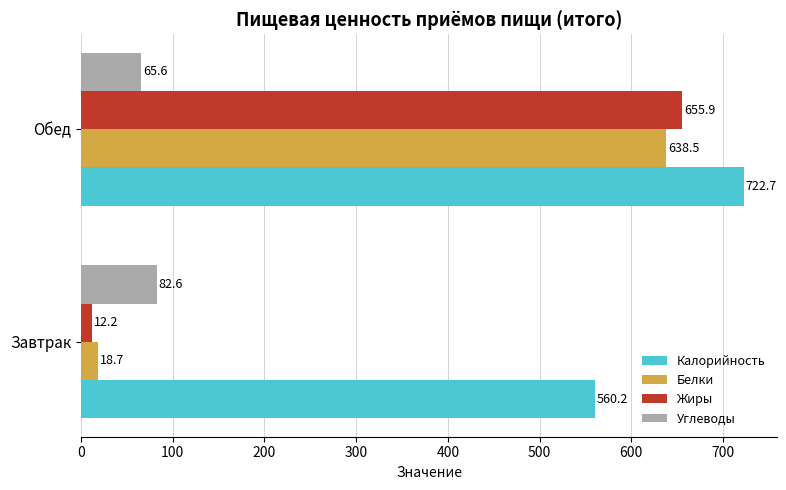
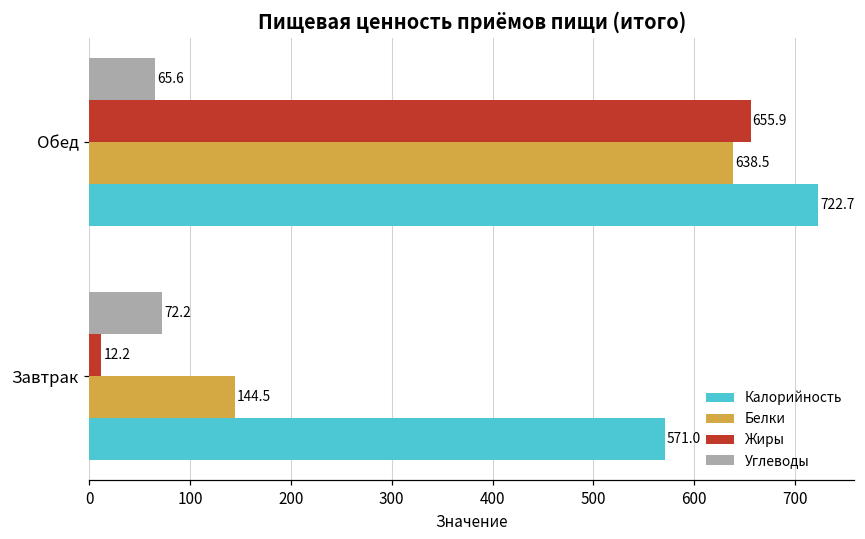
  {
    "Калорийность": {
      "Обед": 722.7,
-     "Завтрак": 560.2
+     "Завтрак": 571.0
    },
    "Белки": {
      "Обед": 638.5,
-     "Завтрак": 18.7
+     "Завтрак": 144.5
    },
    "Жиры": {
      "Обед": 655.9,
      "Завтрак": 12.2
    },
    "Углеводы": {
      "Обед": 65.6,
-     "Завтрак": 82.6
+     "Завтрак": 72.2
    }
  }
